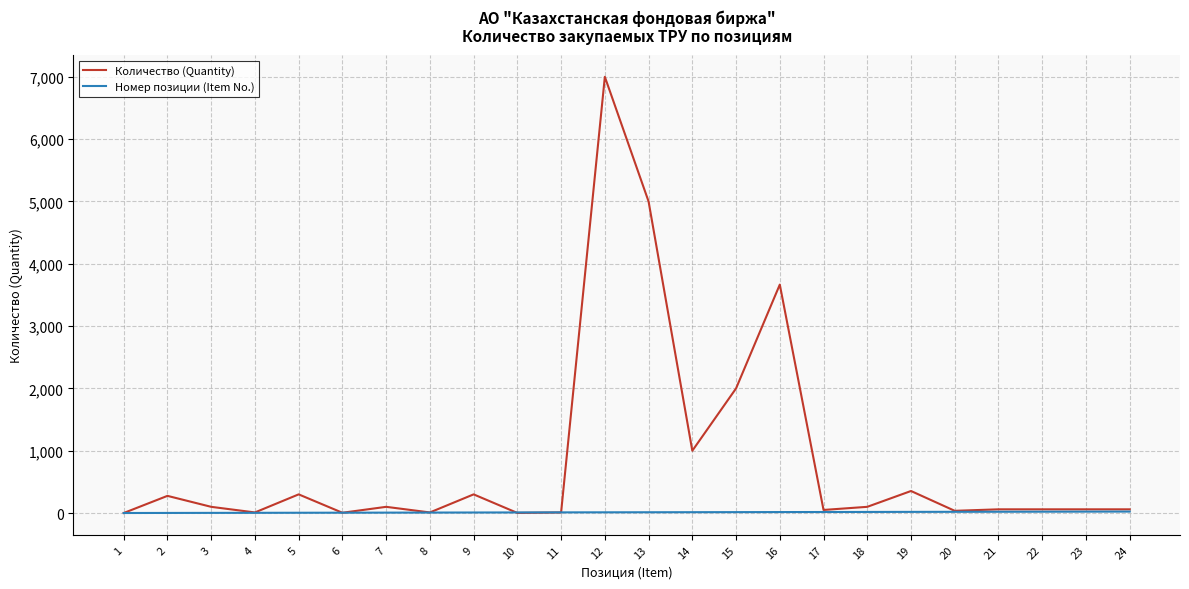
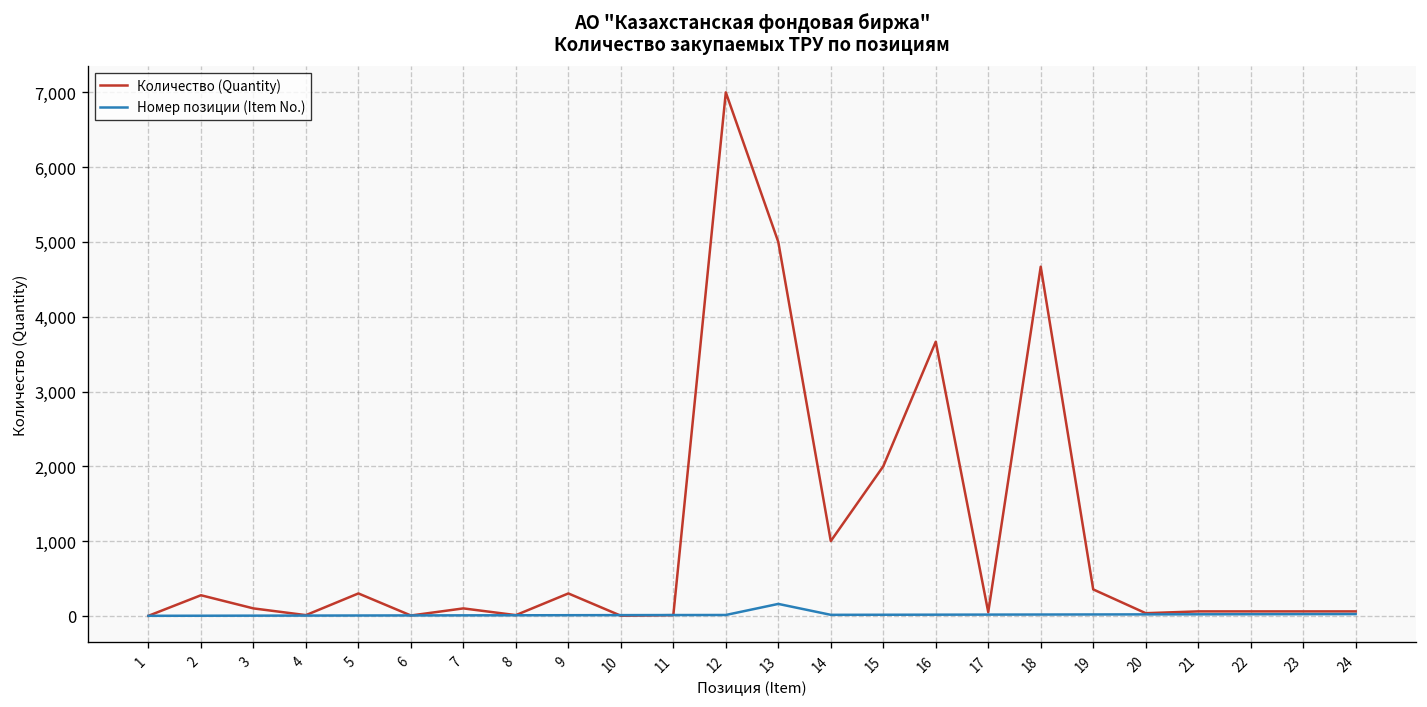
  {
    "Количество (Quantity)": {
      "2": "300",
      "3": "100",
      "5": "300",
      "7": "100",
      "9": "300",
      "12": "7,000",
      "13": "5,000",
      "14": "1,000",
      "15": "2,000",
      "16": "3,700",
-     "18": "100",
+     "18": "4,700",
      "19": "400"
    },
    "Номер позиции (Item No.)": {
      "2": "0",
      "3": "0",
      "5": "0",
      "7": "0",
      "9": "0",
      "12": "0",
-     "13": "0",
+     "13": "200",
      "14": "0",
      "15": "0",
      "16": "0",
      "18": "0",
      "19": "0"
    }
  }
